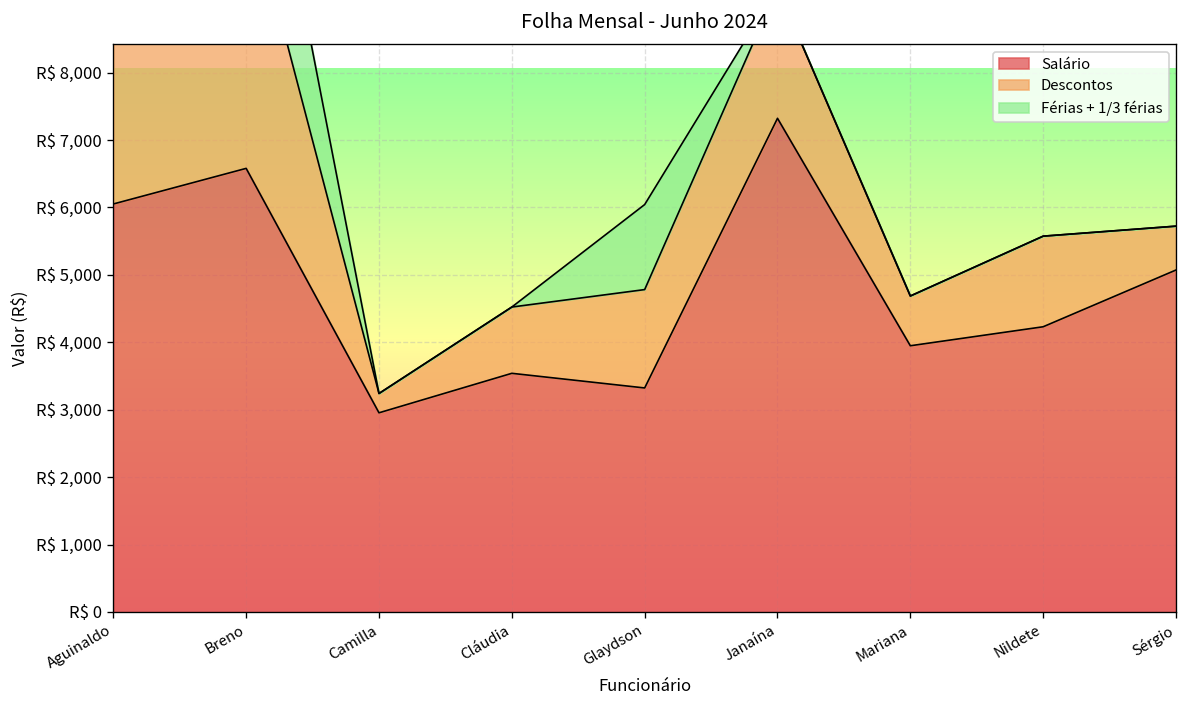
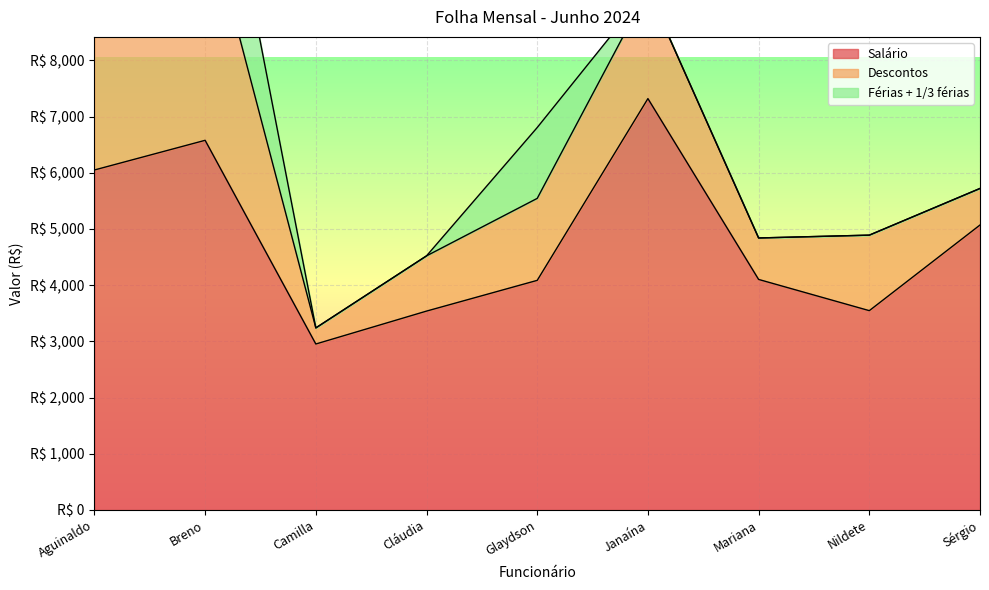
  {
    "Salário": {
      "Aguinaldo": "R$ 6,100",
      "Breno": "R$ 6,600",
      "Camilla": "R$ 3,000",
      "Cláudia": "R$ 3,500",
-     "Glaydson": "R$ 3,300",
+     "Glaydson": "R$ 4,100",
      "Janaína": "R$ 7,300",
-     "Mariana": "R$ 3,900",
-     "Nildete": "R$ 4,200",
+     "Mariana": "R$ 4,100",
+     "Nildete": "R$ 3,500",
      "Sérgio": "R$ 5,100"
    },
    "Descontos": {
      "Glaydson": "R$ 1,500"
    },
    "Férias + 1/3 férias": {
      "Glaydson": "R$ 1,300"
    }
  }
